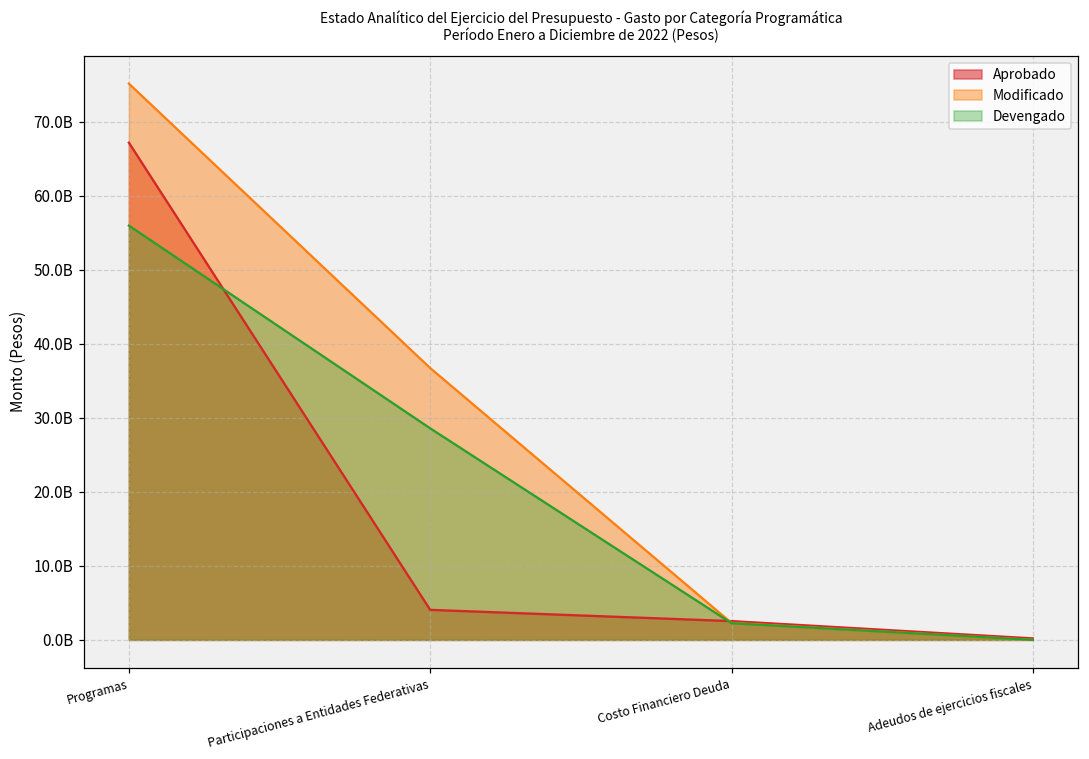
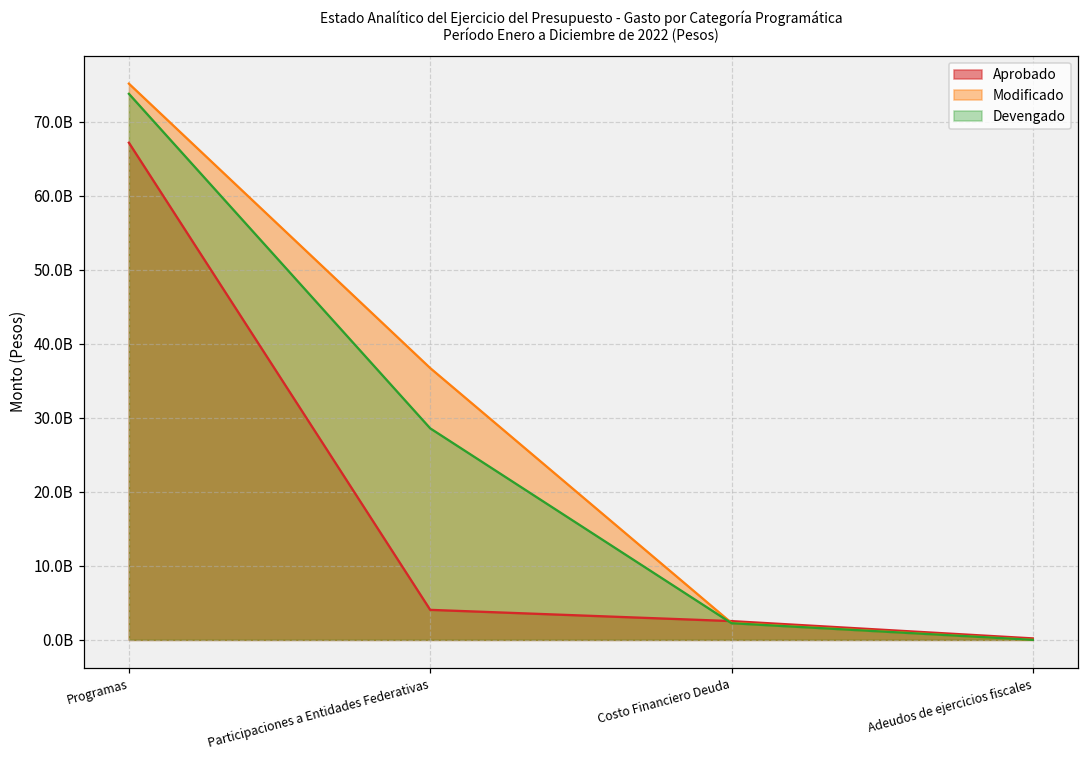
  {
    "Aprobado": {
      "Programas": 67000000000,
      "Participaciones a Entidades Federativas": 4000000000
    },
    "Modificado": {
      "Programas": 75000000000,
      "Participaciones a Entidades Federativas": 37000000000
    },
    "Devengado": {
-     "Programas": 56000000000,
+     "Programas": 74000000000,
      "Participaciones a Entidades Federativas": 29000000000
    }
  }
